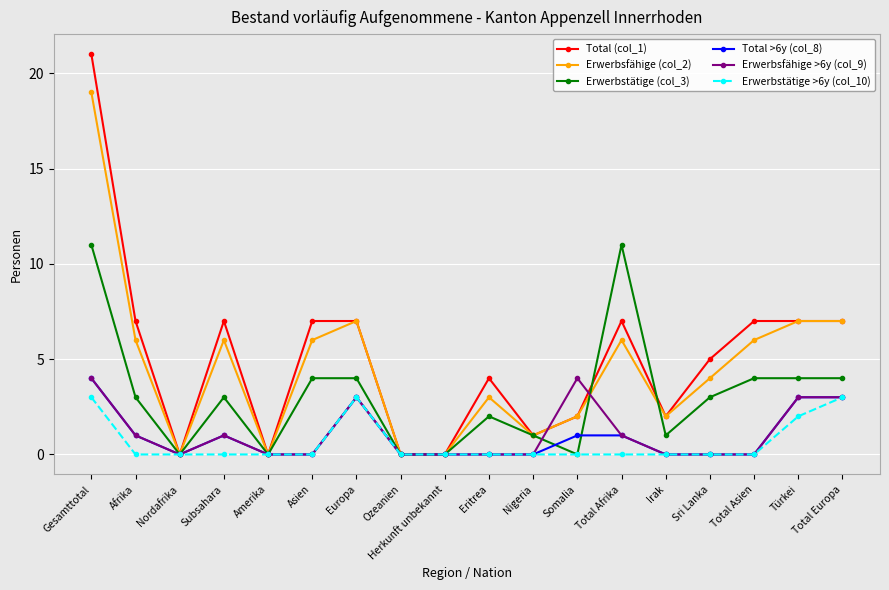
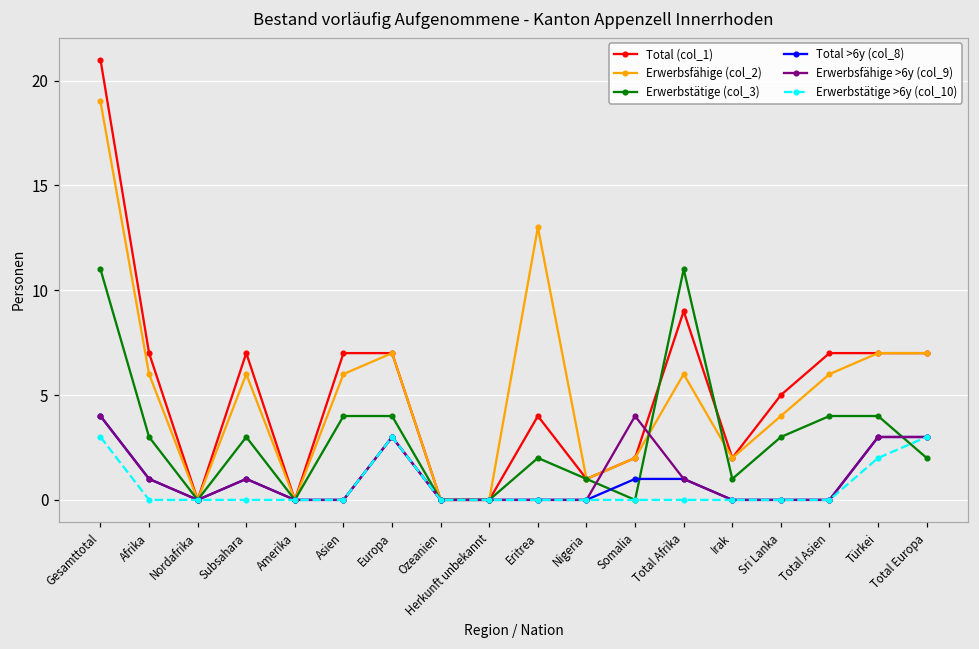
  {
    "Total (col_1)": {
      "Gesamttotal": 21,
      "Afrika": 7,
      "Subsahara": 7,
      "Asien": 7,
      "Eritrea": 4,
-     "Total Afrika": 7,
+     "Total Afrika": 9,
      "Sri Lanka": 5,
      "Total Asien": 7
    },
    "Erwerbsfähige (col_2)": {
      "Gesamttotal": 19,
      "Afrika": 6,
      "Subsahara": 6,
      "Asien": 6,
-     "Eritrea": 3,
+     "Eritrea": 13,
      "Total Afrika": 6,
      "Sri Lanka": 4,
      "Total Asien": 6
    },
    "Erwerbstätige (col_3)": {
      "Gesamttotal": 11,
      "Afrika": 3,
      "Subsahara": 3,
      "Asien": 4,
      "Europa": 4,
      "Eritrea": 2,
      "Total Afrika": 11,
      "Irak": 1,
      "Sri Lanka": 3,
      "Total Asien": 4,
      "Türkei": 4,
-     "Total Europa": 4
+     "Total Europa": 2
    },
    "Total >6y (col_8)": {
      "Somalia": 1
    },
    "Erwerbsfähige >6y (col_9)": {
      "Somalia": 4
    },
    "Erwerbstätige >6y (col_10)": {
      "Gesamttotal": 3,
      "Afrika": 0,
      "Subsahara": 0,
      "Total Afrika": 0,
      "Türkei": 2
    }
  }
